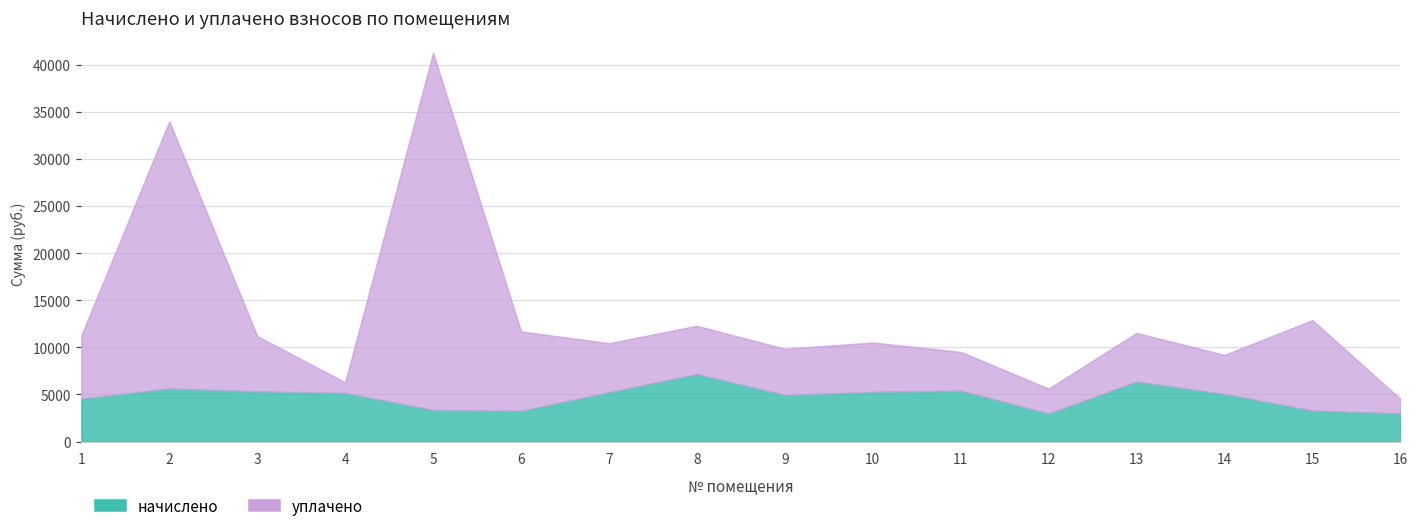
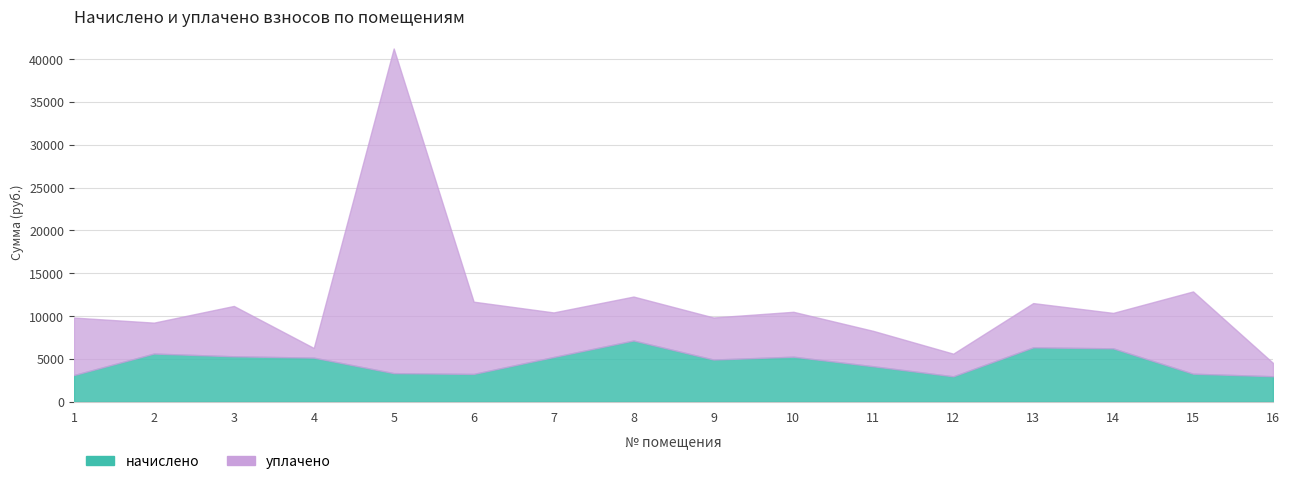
  {
    "начислено": {
-     "1": 5000,
+     "1": 3000,
      "2": 6000,
      "3": 5000,
      "4": 5000,
      "5": 3000,
      "6": 3000,
      "7": 5000,
      "8": 7000,
      "9": 5000,
      "10": 5000,
-     "11": 5000,
+     "11": 4000,
      "12": 3000,
      "13": 6000,
-     "14": 5000,
+     "14": 6000,
      "15": 3000,
      "16": 3000
    },
    "уплачено": {
      "1": 7000,
-     "2": 28000,
+     "2": 4000,
      "3": 6000,
      "4": 1000,
      "5": 38000,
      "6": 8000,
      "7": 5000,
      "8": 5000,
      "9": 5000,
      "10": 5000,
      "11": 4000,
      "12": 3000,
      "13": 5000,
      "14": 4000,
      "15": 10000,
      "16": 2000
    }
  }
